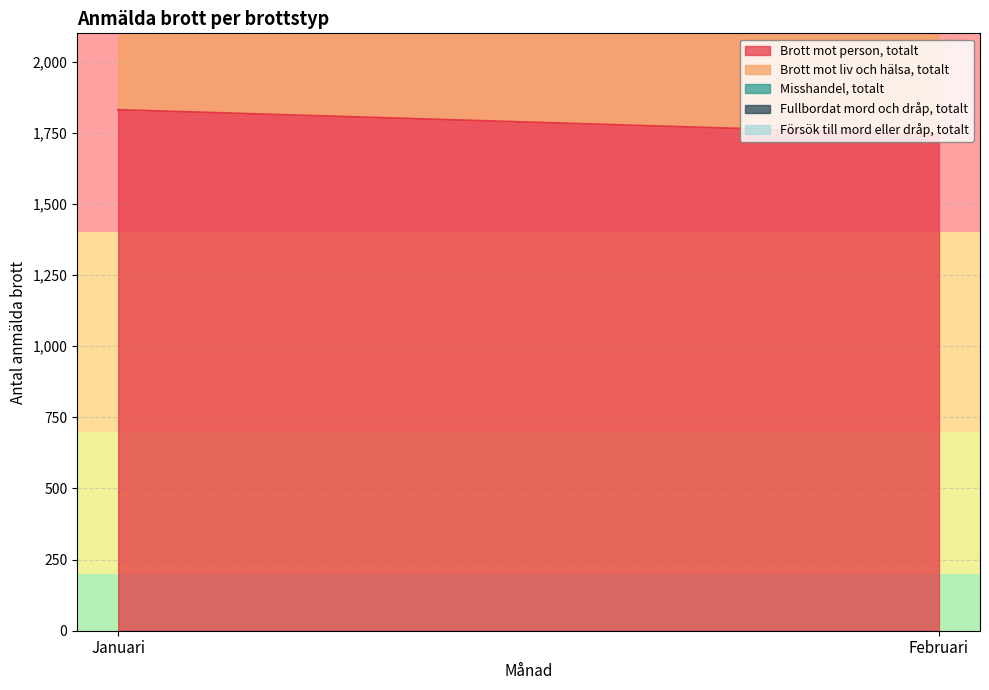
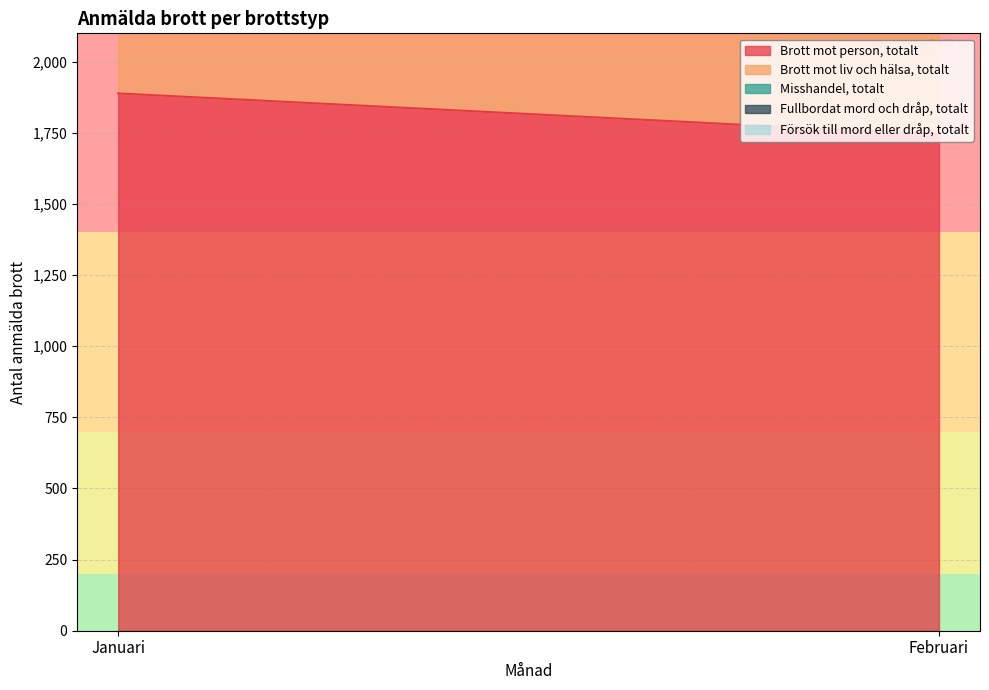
  {
    "Brott mot person, totalt": {
-     "Januari": "1,830"
+     "Januari": "1,890"
    }
  }
